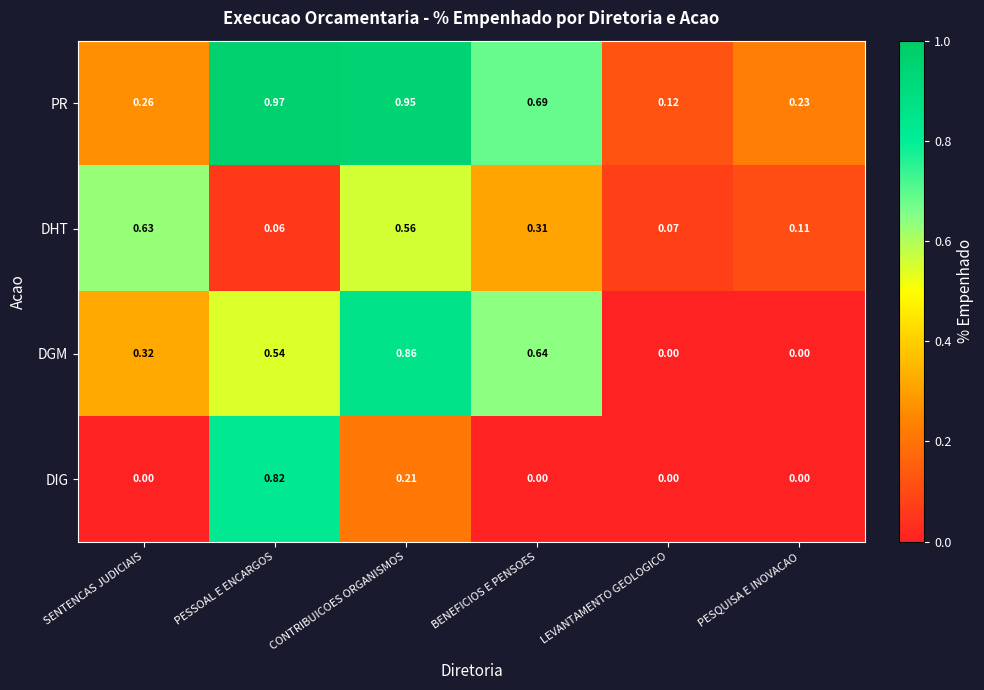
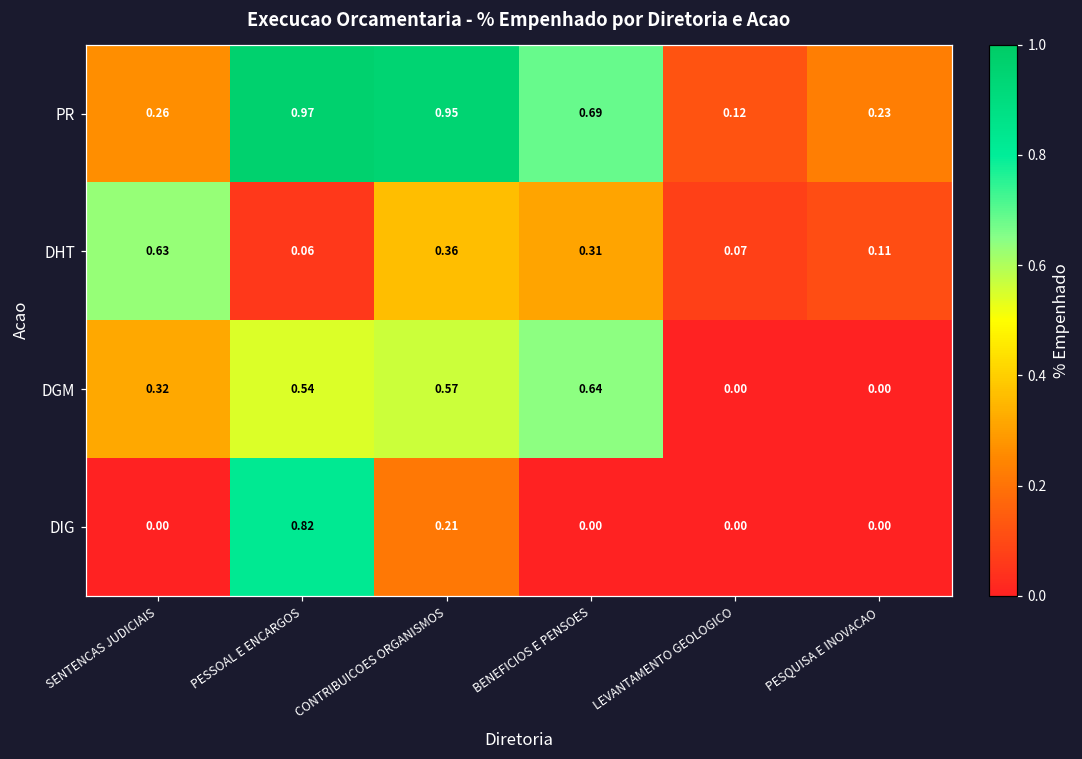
  {
    "PR": {
      "SENTENCAS JUDICIAIS": 0.26,
      "PESSOAL E ENCARGOS": 0.97,
      "CONTRIBUICOES ORGANISMOS": 0.95,
      "BENEFICIOS E PENSOES": 0.69,
      "LEVANTAMENTO GEOLOGICO": 0.12,
      "PESQUISA E INOVACAO": 0.23
    },
    "DHT": {
      "SENTENCAS JUDICIAIS": 0.63,
      "PESSOAL E ENCARGOS": 0.06,
-     "CONTRIBUICOES ORGANISMOS": 0.56,
+     "CONTRIBUICOES ORGANISMOS": 0.36,
      "BENEFICIOS E PENSOES": 0.31,
      "LEVANTAMENTO GEOLOGICO": 0.07,
      "PESQUISA E INOVACAO": 0.11
    },
    "DGM": {
      "SENTENCAS JUDICIAIS": 0.32,
      "PESSOAL E ENCARGOS": 0.54,
-     "CONTRIBUICOES ORGANISMOS": 0.86,
+     "CONTRIBUICOES ORGANISMOS": 0.57,
      "BENEFICIOS E PENSOES": 0.64,
      "LEVANTAMENTO GEOLOGICO": 0.00,
      "PESQUISA E INOVACAO": 0.00
    },
    "DIG": {
      "SENTENCAS JUDICIAIS": 0.00,
      "PESSOAL E ENCARGOS": 0.82,
      "CONTRIBUICOES ORGANISMOS": 0.21,
      "BENEFICIOS E PENSOES": 0.00,
      "LEVANTAMENTO GEOLOGICO": 0.00,
      "PESQUISA E INOVACAO": 0.00
    }
  }
